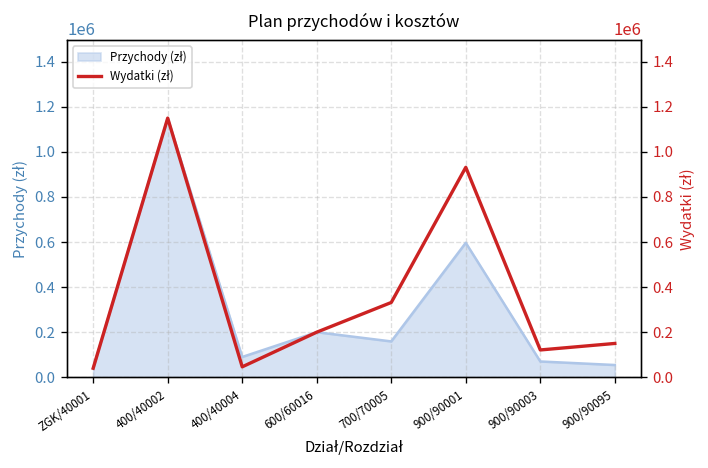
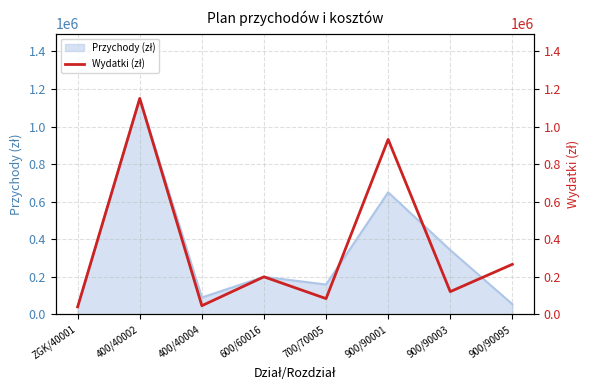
  {
    "Przychody (zł)": {
      "ZGK/40001": 40000,
      "400/40002": 1150000,
      "400/40004": 90000,
      "600/60016": 200000,
      "700/70005": 160000,
-     "900/90001": 600000,
-     "900/90003": 70000,
+     "900/90001": 650000,
+     "900/90003": 340000,
      "900/90095": 50000
    },
    "Wydatki (zł)": {
      "ZGK/40001": 40000,
      "400/40002": 1150000,
      "400/40004": 50000,
      "600/60016": 200000,
-     "700/70005": 330000,
+     "700/70005": 80000,
      "900/90001": 930000,
      "900/90003": 120000,
-     "900/90095": 150000
+     "900/90095": 270000
    }
  }
